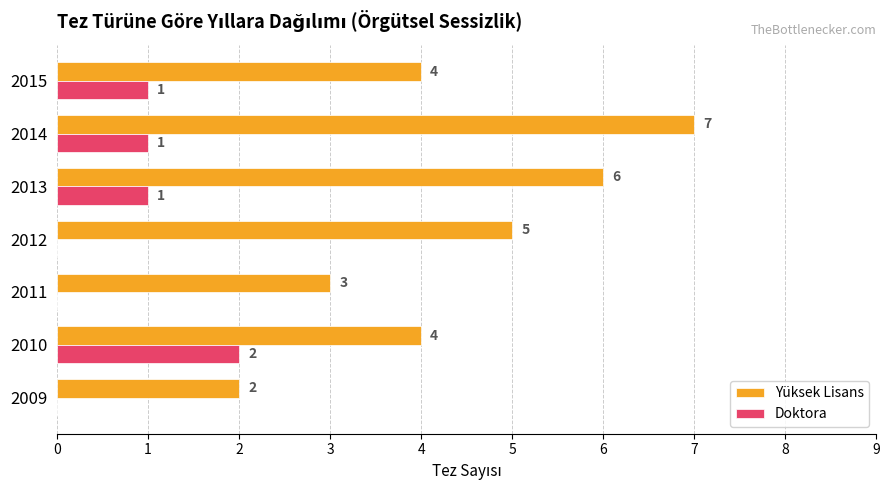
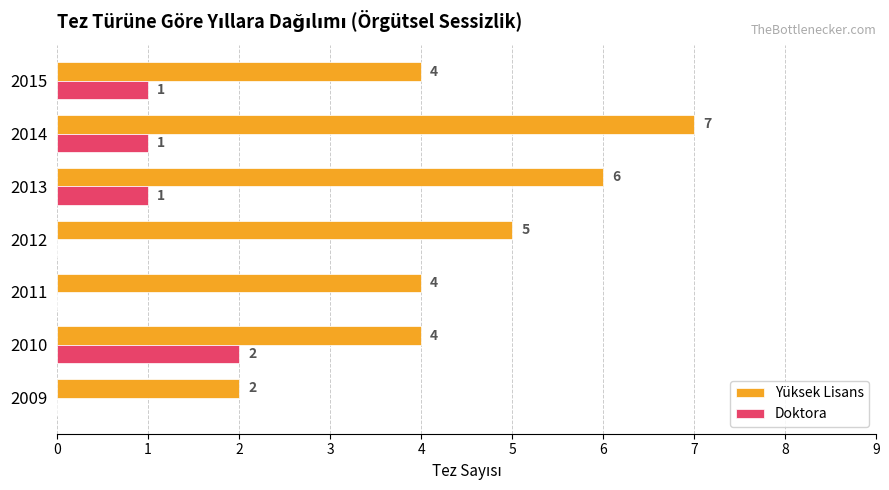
  {
    "Yüksek Lisans": {
      "2015": 4,
      "2014": 7,
      "2013": 6,
      "2012": 5,
-     "2011": 3,
+     "2011": 4,
      "2010": 4,
      "2009": 2
    },
    "Doktora": {
      "2015": 1,
      "2014": 1,
      "2013": 1,
      "2010": 2
    }
  }
